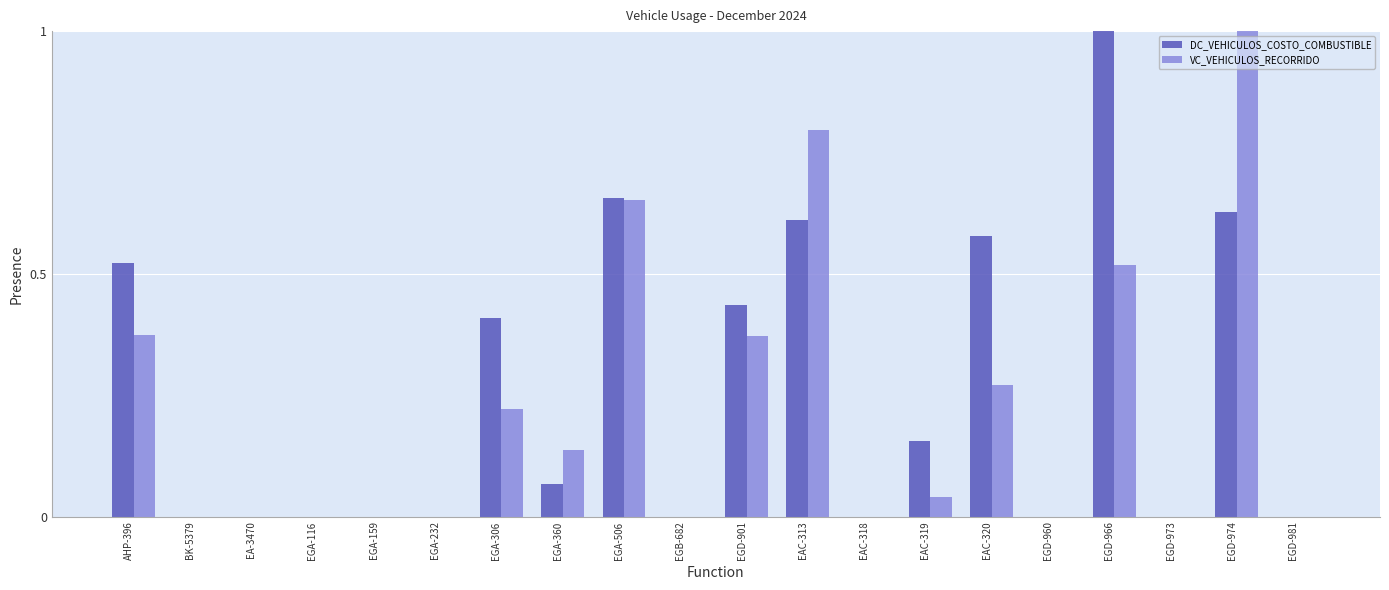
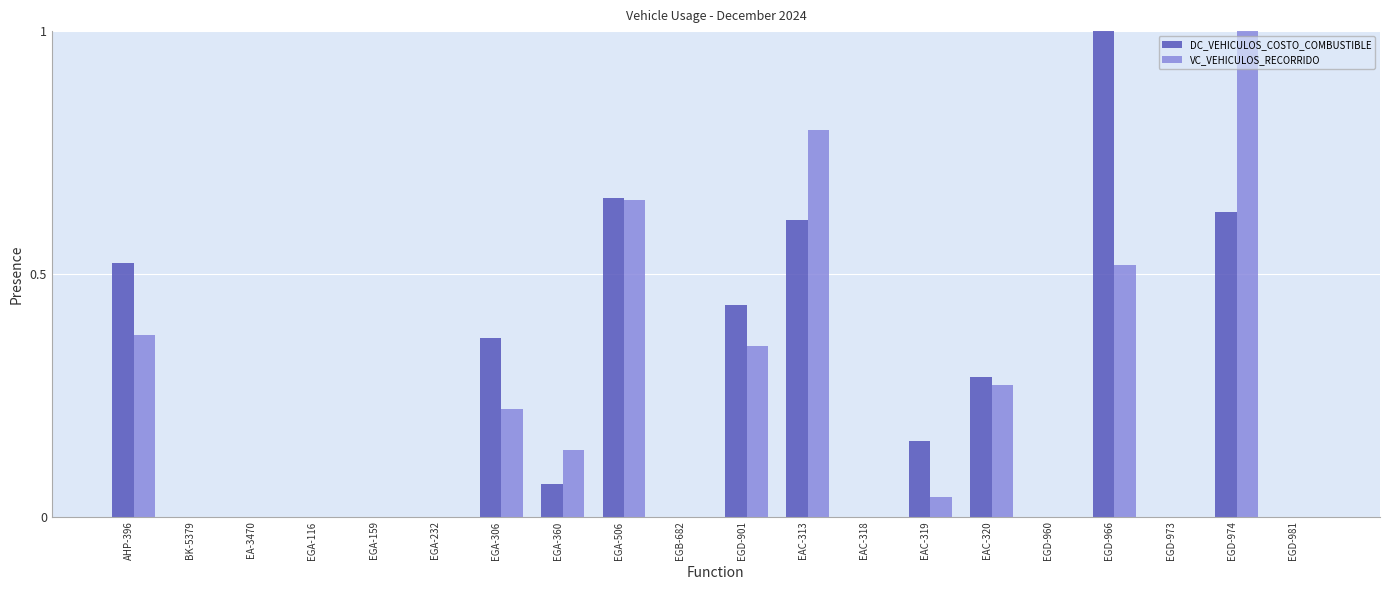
  {
    "DC_VEHICULOS_COSTO_COMBUSTIBLE": {
      "AHP-396": 0.52,
      "BK-5379": 0.00,
      "EA-3470": 0.00,
      "EGA-116": 0.00,
      "EGA-159": 0.00,
      "EGA-232": 0.00,
-     "EGA-306": 0.41,
+     "EGA-306": 0.37,
      "EGA-360": 0.07,
      "EGA-506": 0.66,
      "EGB-682": 0.00,
      "EGD-901": 0.44,
      "EAC-313": 0.61,
      "EAC-318": 0.00,
      "EAC-319": 0.16,
-     "EAC-320": 0.58,
+     "EAC-320": 0.29,
      "EGD-960": 0.00,
      "EGD-966": 1.00,
      "EGD-973": 0.00,
      "EGD-974": 0.63,
      "EGD-981": 0.00
    },
    "VC_VEHICULOS_RECORRIDO": {
      "AHP-396": 0.37,
      "BK-5379": 0.00,
      "EA-3470": 0.00,
      "EGA-116": 0.00,
      "EGA-159": 0.00,
      "EGA-232": 0.00,
      "EGA-306": 0.22,
      "EGA-360": 0.14,
      "EGA-506": 0.65,
      "EGB-682": 0.00,
-     "EGD-901": 0.37,
+     "EGD-901": 0.35,
      "EAC-313": 0.80,
      "EAC-318": 0.00,
      "EAC-319": 0.04,
      "EAC-320": 0.27,
      "EGD-960": 0.00,
      "EGD-966": 0.52,
      "EGD-973": 0.00,
      "EGD-974": 1.00,
      "EGD-981": 0.00
    }
  }
